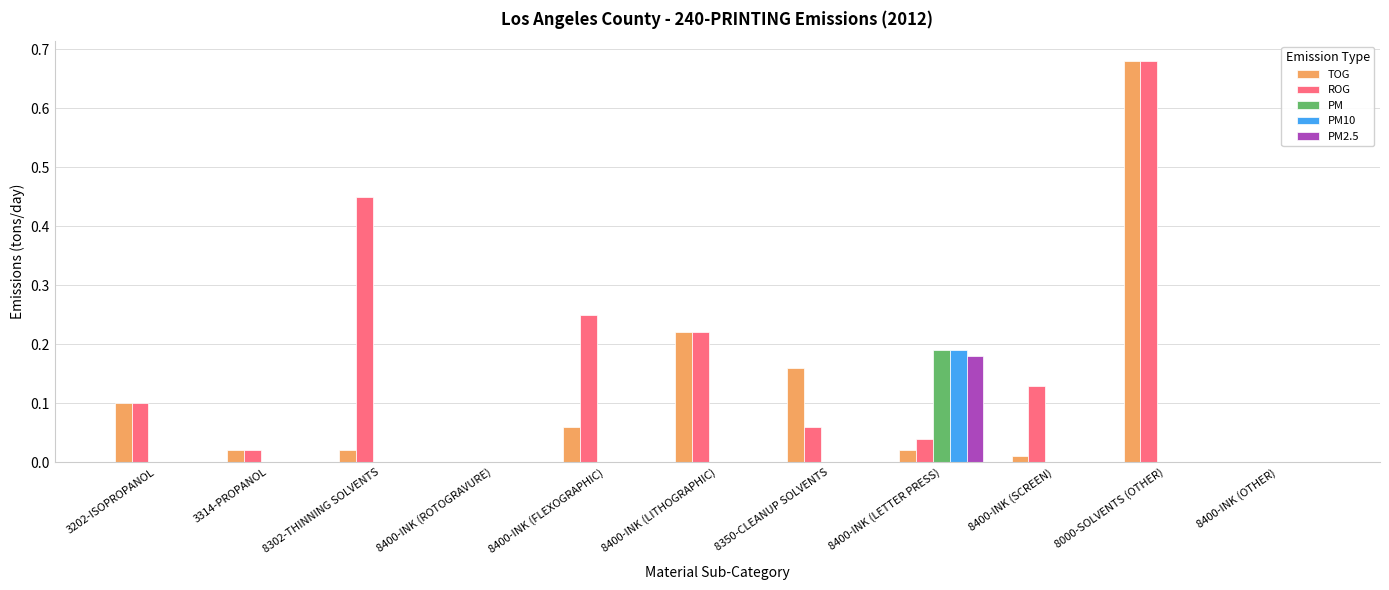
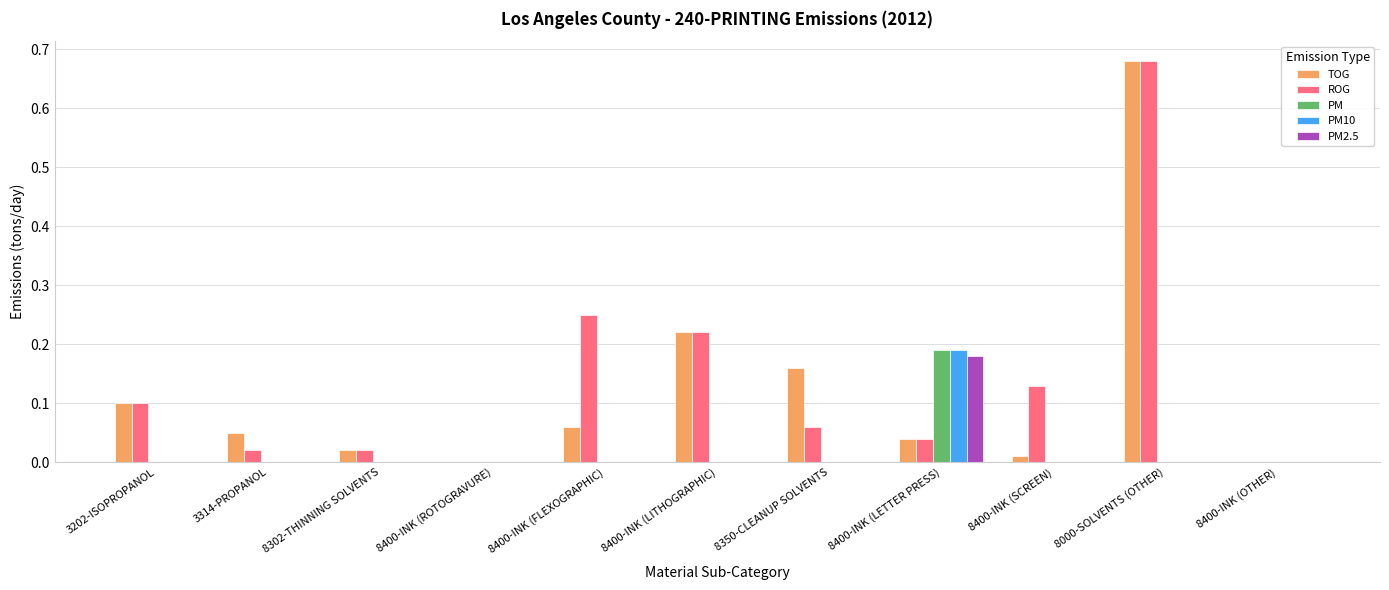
  {
    "TOG": {
      "3202-ISOPROPANOL": 0.10,
-     "3314-PROPANOL": 0.02,
+     "3314-PROPANOL": 0.05,
      "8302-THINNING SOLVENTS": 0.02,
      "8400-INK (ROTOGRAVURE)": 0.00,
      "8400-INK (FLEXOGRAPHIC)": 0.06,
      "8400-INK (LITHOGRAPHIC)": 0.22,
      "8350-CLEANUP SOLVENTS": 0.16,
-     "8400-INK (LETTER PRESS)": 0.02,
+     "8400-INK (LETTER PRESS)": 0.04,
      "8400-INK (SCREEN)": 0.01,
      "8000-SOLVENTS (OTHER)": 0.68,
      "8400-INK (OTHER)": 0.00
    },
    "ROG": {
      "3202-ISOPROPANOL": 0.10,
      "3314-PROPANOL": 0.02,
-     "8302-THINNING SOLVENTS": 0.45,
+     "8302-THINNING SOLVENTS": 0.02,
      "8400-INK (ROTOGRAVURE)": 0.00,
      "8400-INK (FLEXOGRAPHIC)": 0.25,
      "8400-INK (LITHOGRAPHIC)": 0.22,
      "8350-CLEANUP SOLVENTS": 0.06,
      "8400-INK (LETTER PRESS)": 0.04,
      "8400-INK (SCREEN)": 0.13,
      "8000-SOLVENTS (OTHER)": 0.68,
      "8400-INK (OTHER)": 0.00
    },
    "PM": {
      "3202-ISOPROPANOL": 0.00,
      "3314-PROPANOL": 0.00,
      "8302-THINNING SOLVENTS": 0.00,
      "8400-INK (ROTOGRAVURE)": 0.00,
      "8400-INK (FLEXOGRAPHIC)": 0.00,
      "8400-INK (LITHOGRAPHIC)": 0.00,
      "8350-CLEANUP SOLVENTS": 0.00,
      "8400-INK (LETTER PRESS)": 0.19,
      "8400-INK (SCREEN)": 0.00,
      "8000-SOLVENTS (OTHER)": 0.00,
      "8400-INK (OTHER)": 0.00
    },
    "PM10": {
      "3202-ISOPROPANOL": 0.00,
      "3314-PROPANOL": 0.00,
      "8302-THINNING SOLVENTS": 0.00,
      "8400-INK (ROTOGRAVURE)": 0.00,
      "8400-INK (FLEXOGRAPHIC)": 0.00,
      "8400-INK (LITHOGRAPHIC)": 0.00,
      "8350-CLEANUP SOLVENTS": 0.00,
      "8400-INK (LETTER PRESS)": 0.19,
      "8400-INK (SCREEN)": 0.00,
      "8000-SOLVENTS (OTHER)": 0.00,
      "8400-INK (OTHER)": 0.00
    },
    "PM2.5": {
      "3202-ISOPROPANOL": 0.00,
      "3314-PROPANOL": 0.00,
      "8302-THINNING SOLVENTS": 0.00,
      "8400-INK (ROTOGRAVURE)": 0.00,
      "8400-INK (FLEXOGRAPHIC)": 0.00,
      "8400-INK (LITHOGRAPHIC)": 0.00,
      "8350-CLEANUP SOLVENTS": 0.00,
      "8400-INK (LETTER PRESS)": 0.18,
      "8400-INK (SCREEN)": 0.00,
      "8000-SOLVENTS (OTHER)": 0.00,
      "8400-INK (OTHER)": 0.00
    }
  }
